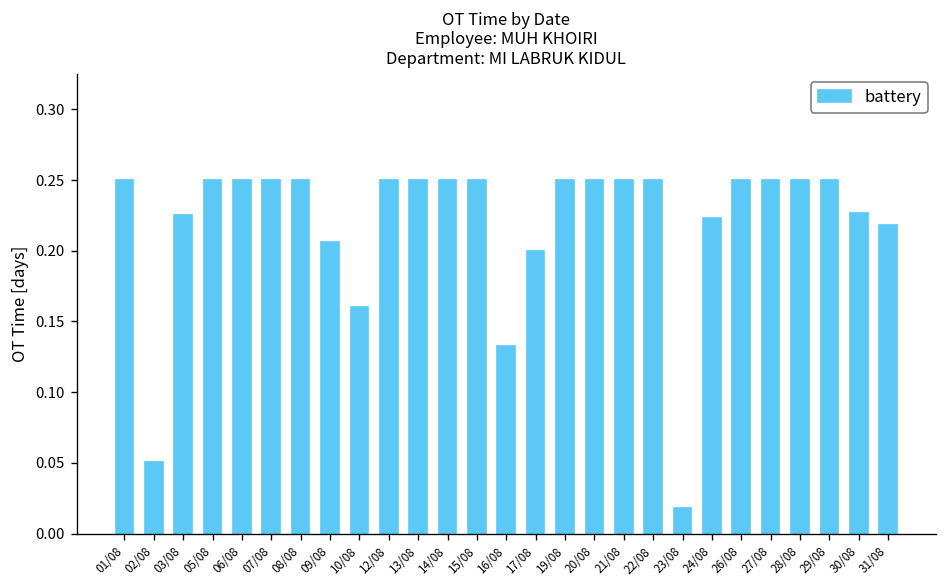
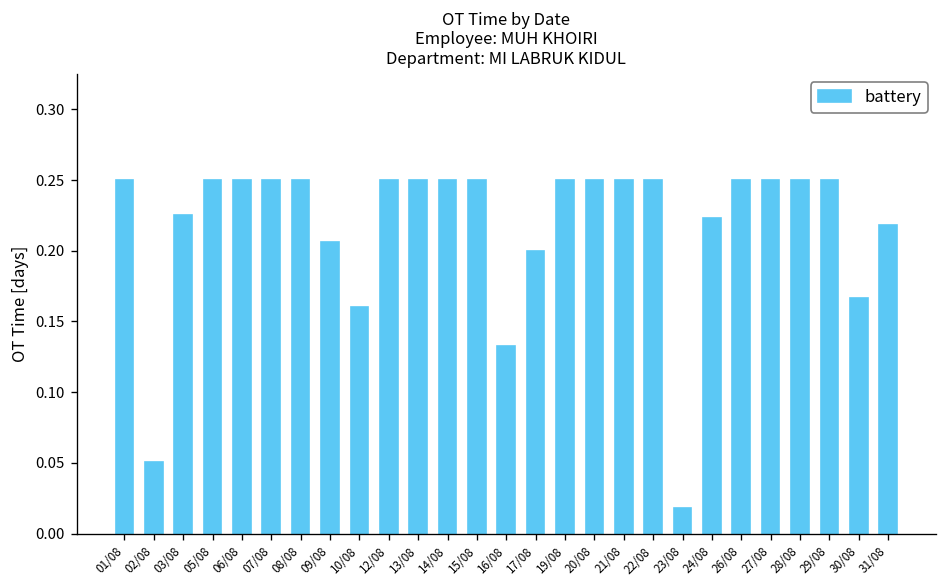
  {
    "01/08": 0.250,
    "02/08": 0.050,
    "03/08": 0.225,
    "05/08": 0.250,
    "06/08": 0.250,
    "07/08": 0.250,
    "08/08": 0.250,
    "09/08": 0.206,
    "10/08": 0.161,
    "12/08": 0.250,
    "13/08": 0.250,
    "14/08": 0.250,
    "15/08": 0.250,
    "16/08": 0.133,
    "17/08": 0.200,
    "19/08": 0.250,
    "20/08": 0.250,
    "21/08": 0.250,
    "22/08": 0.250,
    "23/08": 0.018,
    "24/08": 0.223,
    "26/08": 0.250,
    "27/08": 0.250,
    "28/08": 0.250,
    "29/08": 0.250,
-   "30/08": 0.227,
+   "30/08": 0.167,
    "31/08": 0.218
  }
